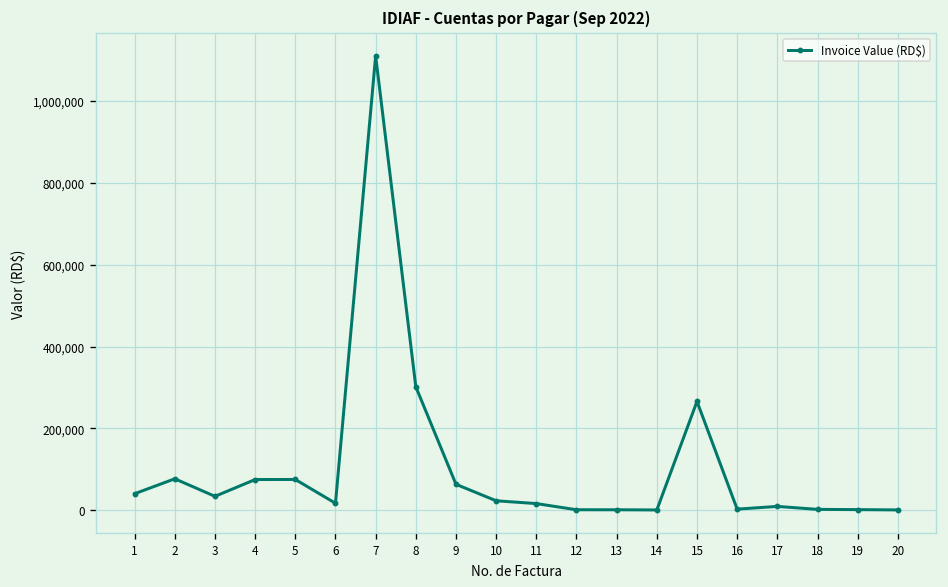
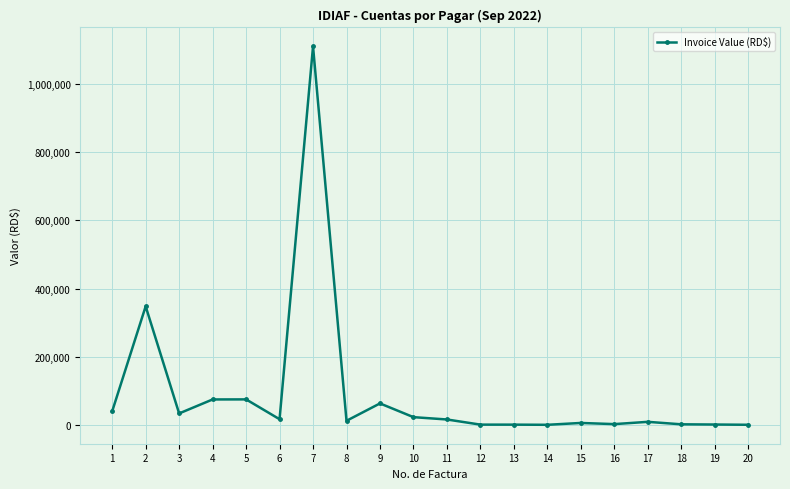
  {
    "1": "40,000",
-   "2": "80,000",
+   "2": "350,000",
    "3": "30,000",
    "4": "70,000",
    "5": "70,000",
    "6": "20,000",
    "7": "1,110,000",
-   "8": "300,000",
+   "8": "10,000",
    "9": "60,000",
    "10": "20,000",
    "11": "20,000",
    "12": "0",
    "13": "0",
    "14": "0",
-   "15": "270,000",
+   "15": "10,000",
    "16": "0",
    "17": "10,000",
    "18": "0",
    "19": "0",
    "20": "0"
  }
